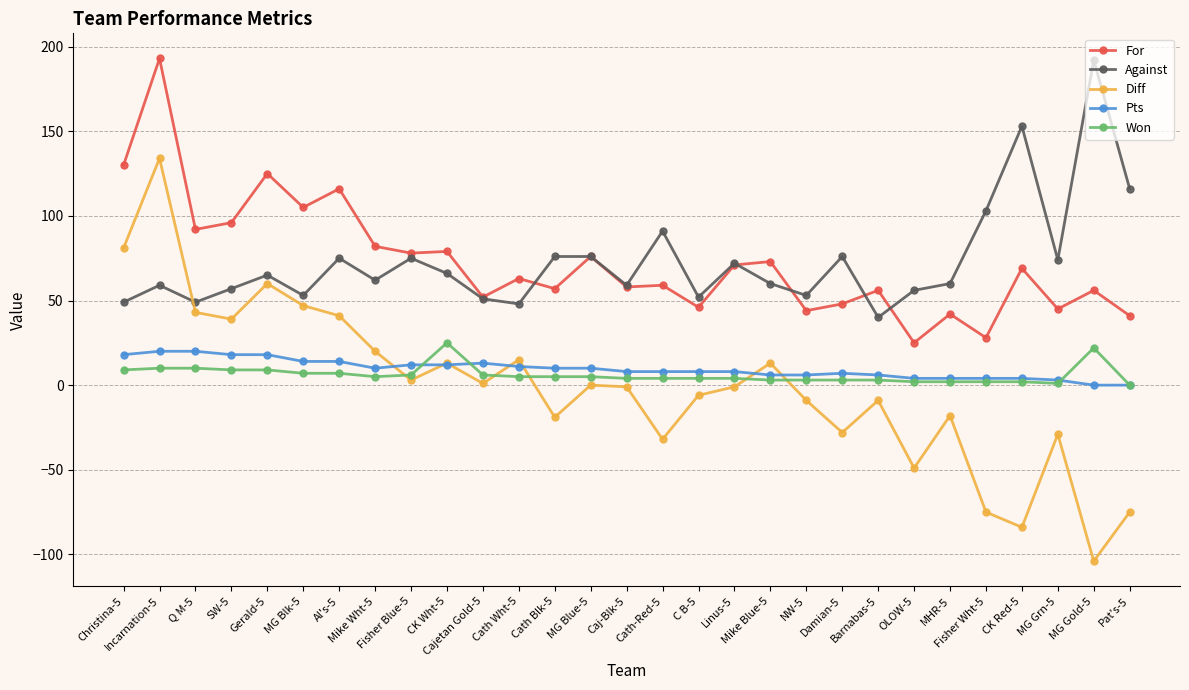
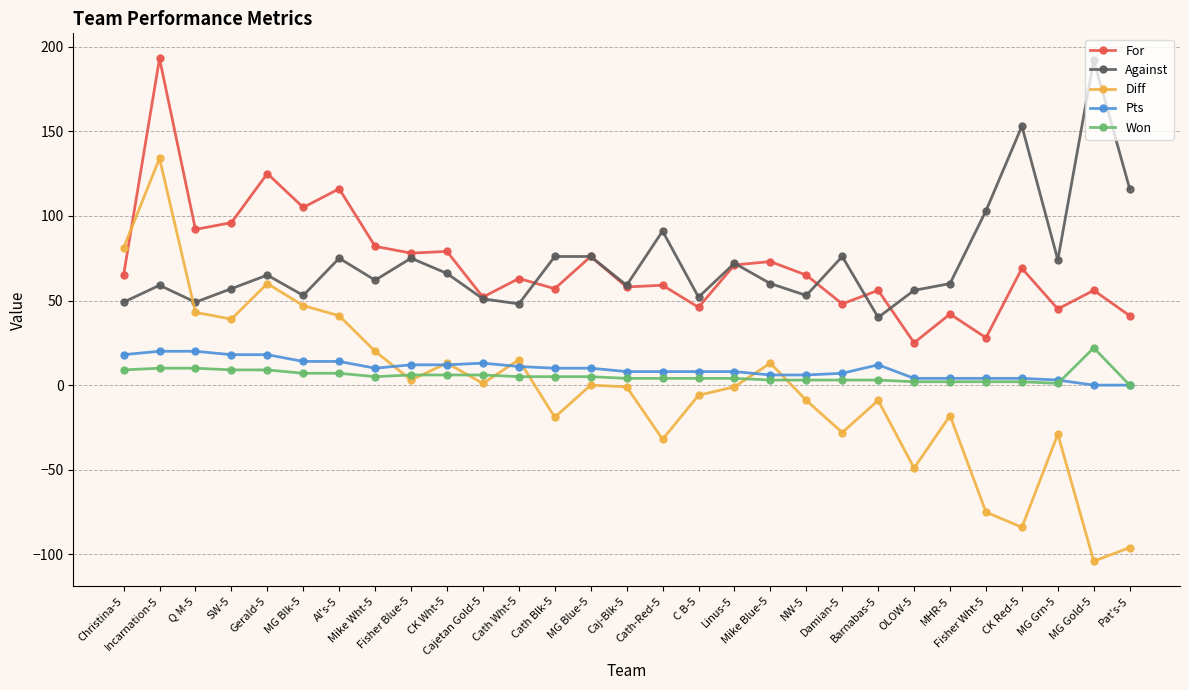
  {
    "For": {
-     "Christina-5": 130,
+     "Christina-5": 65,
      "Incarnation-5": 193,
      "Q M-5": 92,
      "SW-5": 96,
      "Gerald-5": 125,
      "MG Blk-5": 105,
      "Al's-5": 116,
      "Mike Wht-5": 82,
      "Fisher Blue-5": 78,
      "CK Wht-5": 79,
      "Cath Wht-5": 63,
      "Cath Blk-5": 57,
      "Cath-Red-5": 59,
      "C B-5": 46,
      "Mike Blue-5": 73,
-     "NW-5": 44,
+     "NW-5": 65,
      "Damian-5": 48,
      "Barnabas-5": 56,
      "OLOW-5": 25,
      "MHR-5": 42,
      "Fisher Wht-5": 28,
      "CK Red-5": 69,
      "MG Grn-5": 45,
      "MG Gold-5": 56,
      "Pat's-5": 41
    },
    "Against": {
      "Christina-5": 49,
      "Incarnation-5": 59,
      "Q M-5": 49,
      "SW-5": 57,
      "Gerald-5": 65,
      "MG Blk-5": 53,
      "Al's-5": 75,
      "Mike Wht-5": 62,
      "Fisher Blue-5": 75,
      "CK Wht-5": 66,
      "Cath Wht-5": 48,
      "Cath Blk-5": 76,
      "Cath-Red-5": 91,
      "C B-5": 52,
      "Mike Blue-5": 60,
      "NW-5": 53,
      "Damian-5": 76,
      "Barnabas-5": 40,
      "OLOW-5": 56,
      "MHR-5": 60,
      "Fisher Wht-5": 103,
      "CK Red-5": 153,
      "MG Grn-5": 74,
      "Pat's-5": 116
    },
    "Diff": {
      "Christina-5": 81,
      "Incarnation-5": 134,
      "Q M-5": 43,
      "SW-5": 39,
      "Gerald-5": 60,
      "MG Blk-5": 47,
      "Al's-5": 41,
      "Mike Wht-5": 20,
      "Fisher Blue-5": 3,
      "Cajetan Gold-5": 1,
      "Cath Wht-5": 15,
      "Cath Blk-5": -19,
      "MG Blue-5": 0,
      "Caj-Blk-5": -1,
      "Cath-Red-5": -32,
      "C B-5": -6,
      "Linus-5": -1,
      "Mike Blue-5": 13,
      "NW-5": -9,
      "Damian-5": -28,
      "Barnabas-5": -9,
      "OLOW-5": -49,
      "MHR-5": -18,
      "Fisher Wht-5": -75,
      "CK Red-5": -84,
      "MG Grn-5": -29,
      "MG Gold-5": -104,
-     "Pat's-5": -75
+     "Pat's-5": -96
    },
    "Pts": {
      "Christina-5": 18,
      "Incarnation-5": 20,
      "Q M-5": 20,
      "SW-5": 18,
      "Gerald-5": 18,
      "MG Blk-5": 14,
      "Al's-5": 14,
      "Mike Wht-5": 10,
      "Fisher Blue-5": 12,
      "Cajetan Gold-5": 13,
      "Cath Wht-5": 11,
      "Cath Blk-5": 10,
      "MG Blue-5": 10,
      "Caj-Blk-5": 8,
      "Cath-Red-5": 8,
      "C B-5": 8,
      "Linus-5": 8,
      "Mike Blue-5": 6,
      "NW-5": 6,
      "Damian-5": 7,
-     "Barnabas-5": 6,
+     "Barnabas-5": 12,
      "OLOW-5": 4,
      "MHR-5": 4,
      "Fisher Wht-5": 4,
      "CK Red-5": 4,
      "MG Grn-5": 3,
      "MG Gold-5": 0
    },
    "Won": {
      "Christina-5": 9,
      "Incarnation-5": 10,
      "Q M-5": 10,
      "SW-5": 9,
      "Gerald-5": 9,
      "MG Blk-5": 7,
      "Al's-5": 7,
      "Mike Wht-5": 5,
      "Fisher Blue-5": 6,
-     "CK Wht-5": 25,
+     "CK Wht-5": 6,
      "Cajetan Gold-5": 6,
      "Cath Wht-5": 5,
      "Cath Blk-5": 5,
      "MG Blue-5": 5,
      "Caj-Blk-5": 4,
      "Cath-Red-5": 4,
      "C B-5": 4,
      "Linus-5": 4,
      "Mike Blue-5": 3,
      "NW-5": 3,
      "Damian-5": 3,
      "Barnabas-5": 3,
      "OLOW-5": 2,
      "MHR-5": 2,
      "Fisher Wht-5": 2,
      "CK Red-5": 2,
      "MG Grn-5": 1,
      "MG Gold-5": 22
    }
  }
